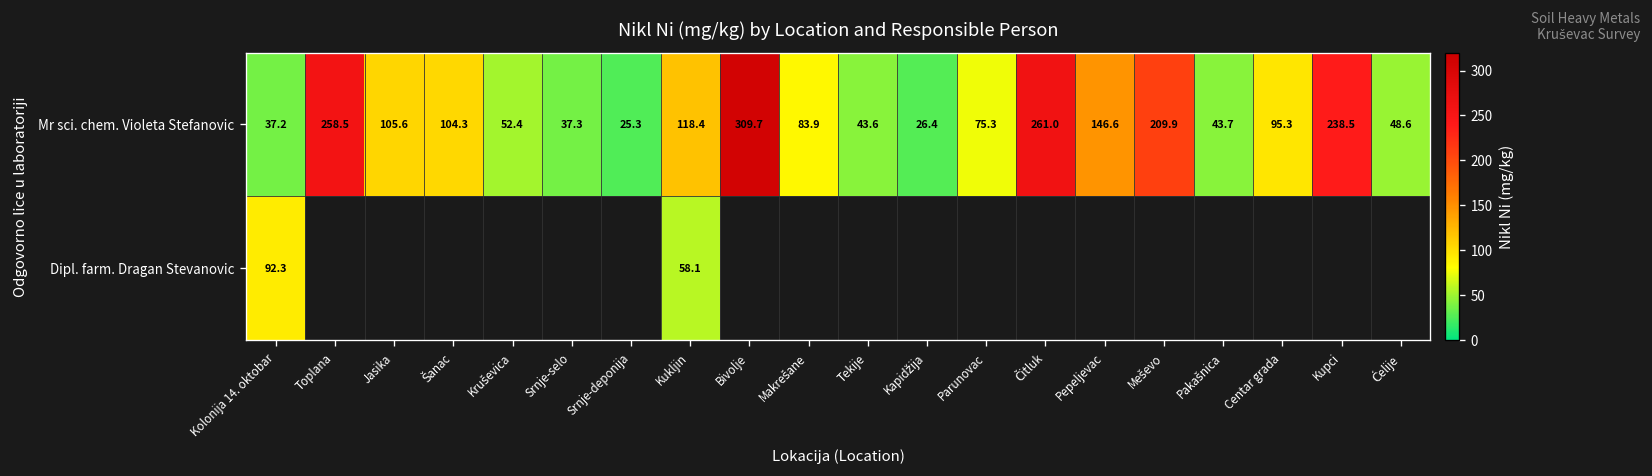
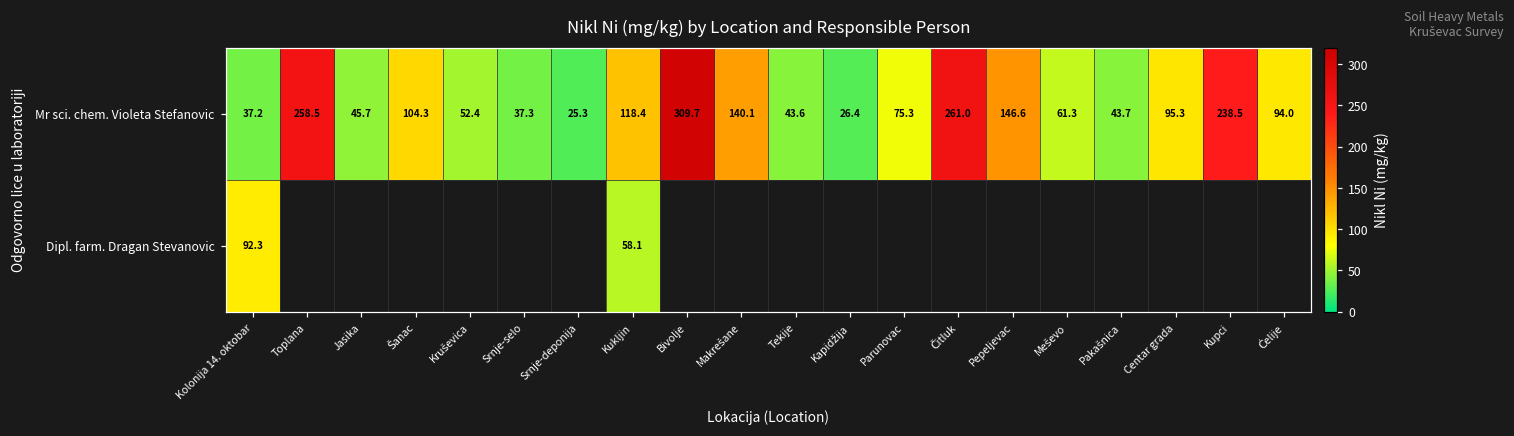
  {
    "Mr sci. chem. Violeta Stefanovic": {
      "Kolonija 14. oktobar": 37.2,
      "Toplana": 258.5,
-     "Jasika": 105.6,
+     "Jasika": 45.7,
      "Šanac": 104.3,
      "Kruševica": 52.4,
      "Srnje-selo": 37.3,
      "Srnje-deponija": 25.3,
      "Kukljin": 118.4,
      "Bivolje": 309.7,
-     "Makrešane": 83.9,
+     "Makrešane": 140.1,
      "Tekije": 43.6,
      "Kapidžija": 26.4,
      "Parunovac": 75.3,
      "Čitluk": 261.0,
      "Pepeljevac": 146.6,
-     "Meševo": 209.9,
+     "Meševo": 61.3,
      "Pakašnica": 43.7,
      "Centar grada": 95.3,
      "Kupci": 238.5,
-     "Ćelije": 48.6
+     "Ćelije": 94.0
    },
    "Dipl. farm. Dragan Stevanovic": {
      "Kolonija 14. oktobar": 92.3,
      "Kukljin": 58.1
    }
  }
